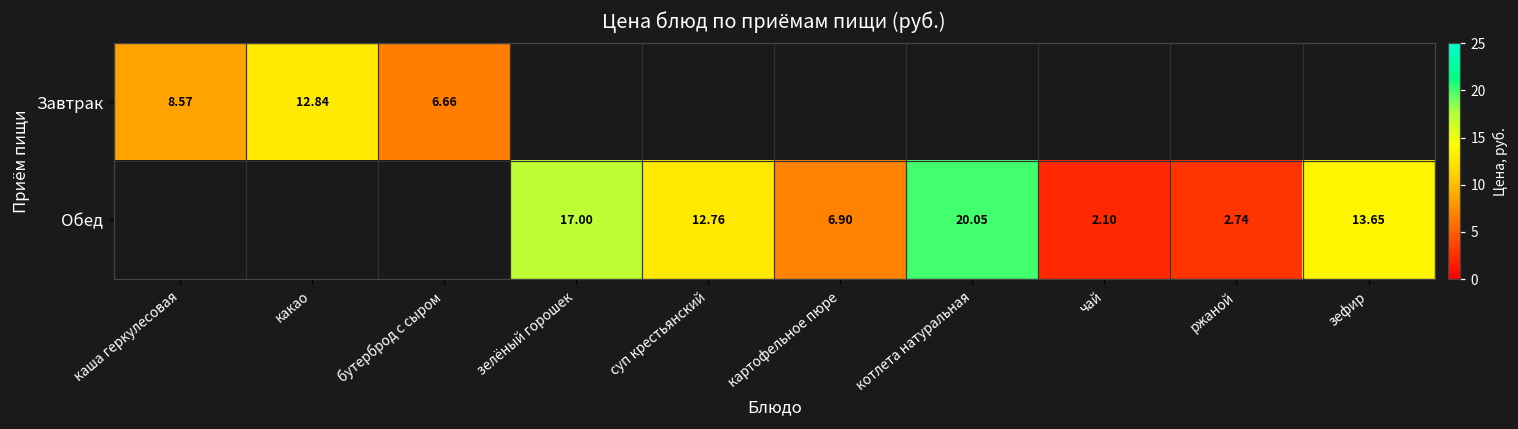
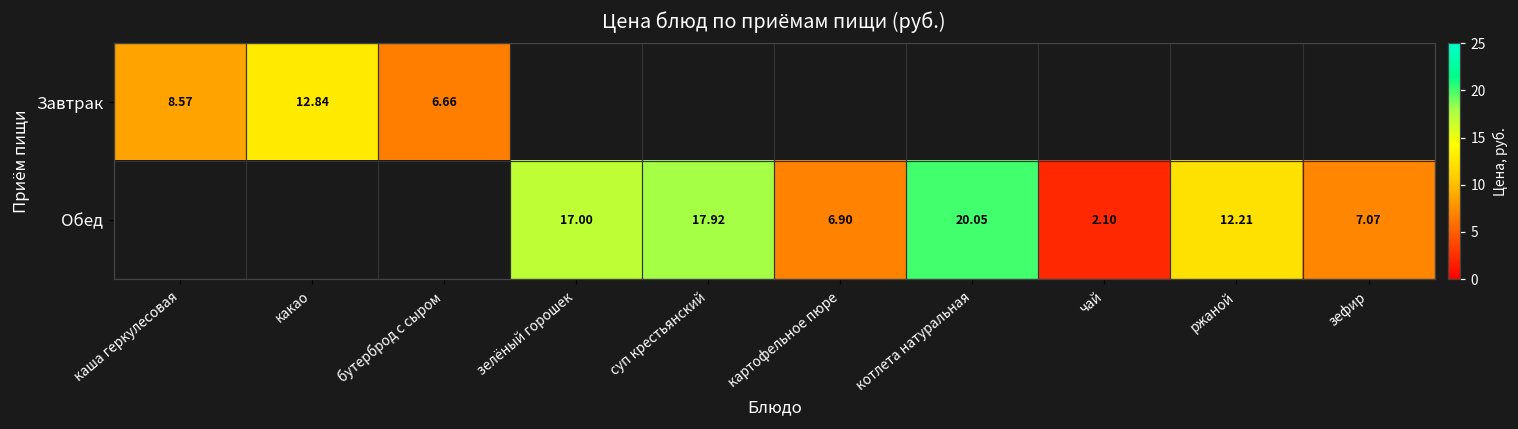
  {
    "Завтрак": {
      "каша геркулесовая": 8.57,
      "какао": 12.84,
      "бутерброд с сыром": 6.66
    },
    "Обед": {
      "зелёный горошек": 17.00,
-     "суп крестьянский": 12.76,
+     "суп крестьянский": 17.92,
      "картофельное пюре": 6.90,
      "котлета натуральная": 20.05,
      "чай": 2.10,
-     "ржаной": 2.74,
-     "зефир": 13.65
+     "ржаной": 12.21,
+     "зефир": 7.07
    }
  }
